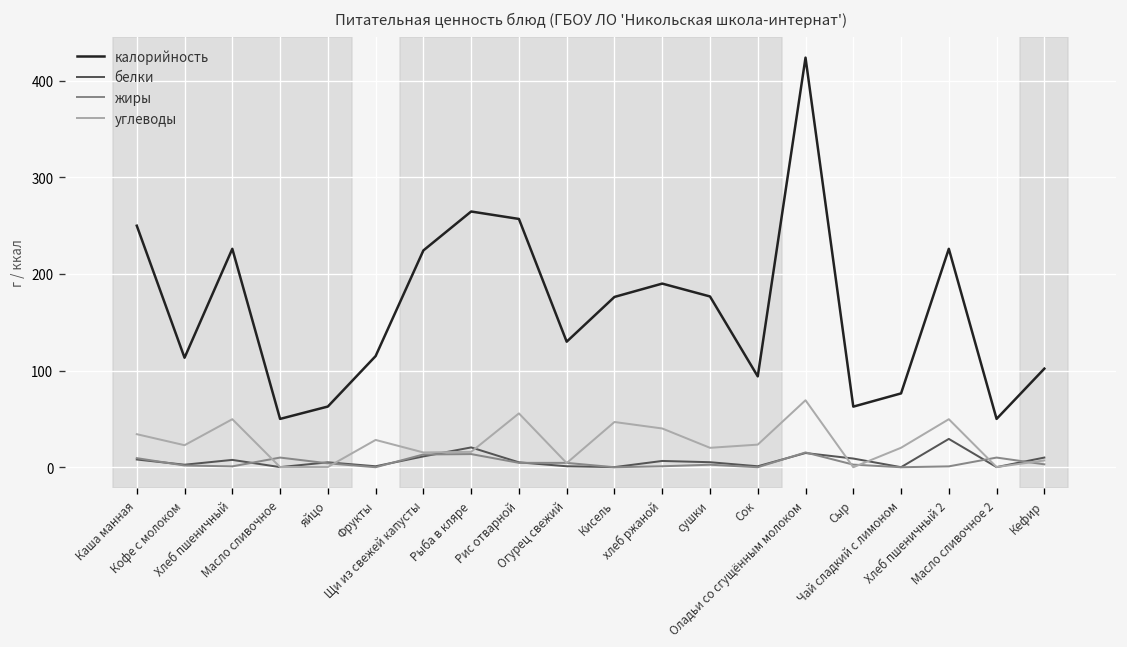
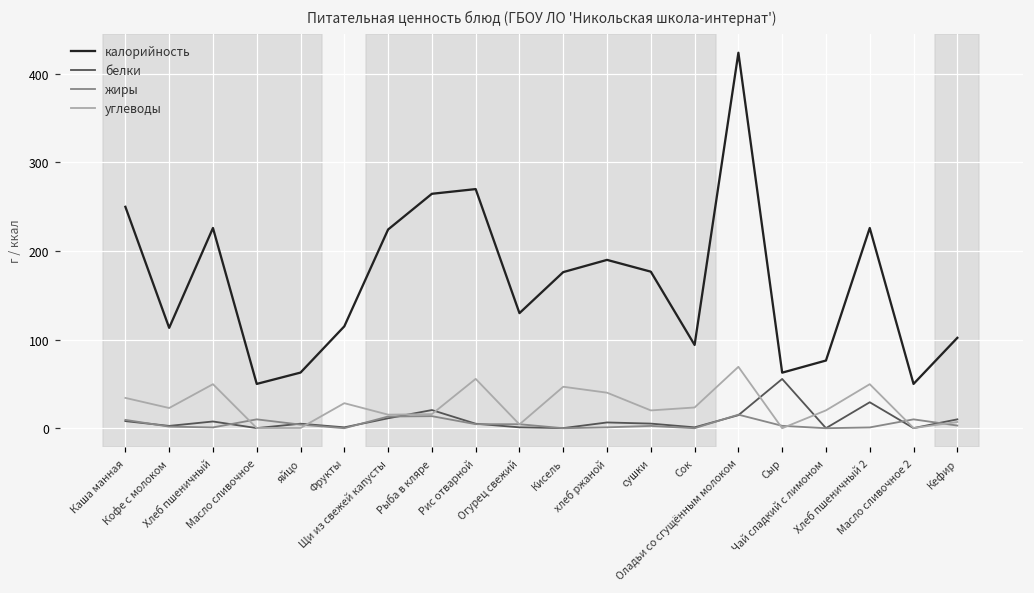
  {
    "калорийность": {
      "Каша манная": 250,
      "Кофе с молоком": 110,
      "Хлеб пшеничный": 230,
      "Масло сливочное": 50,
      "яйцо": 60,
      "Фрукты": 120,
      "Щи из свежей капусты": 220,
      "Рыба в кляре": 260,
-     "Рис отварной": 260,
+     "Рис отварной": 270,
      "Огурец свежий": 130,
      "Кисель": 180,
      "хлеб ржаной": 190,
      "сушки": 180,
      "Сок": 90,
      "Оладьи со сгущённым молоком": 420,
      "Сыр": 60,
      "Чай сладкий с лимоном": 80,
      "Хлеб пшеничный 2": 230,
      "Масло сливочное 2": 50,
      "Кефир": 100
    },
    "белки": {
      "Хлеб пшеничный": 10,
      "Рыба в кляре": 20,
      "Огурец свежий": 0,
      "хлеб ржаной": 10,
-     "Сыр": 10,
+     "Сыр": 60,
      "Хлеб пшеничный 2": 30
    }
  }
